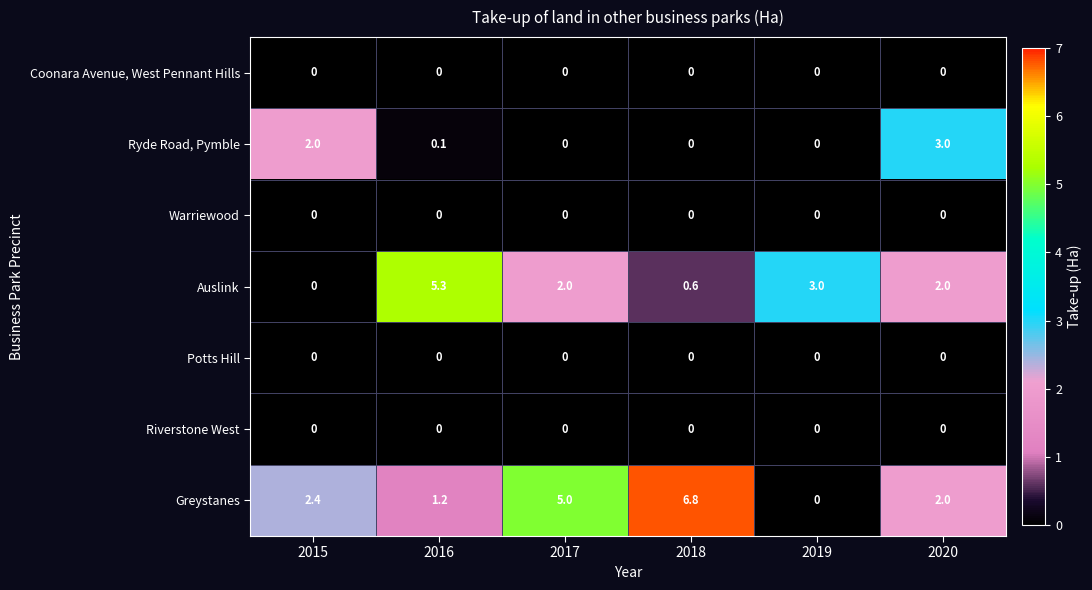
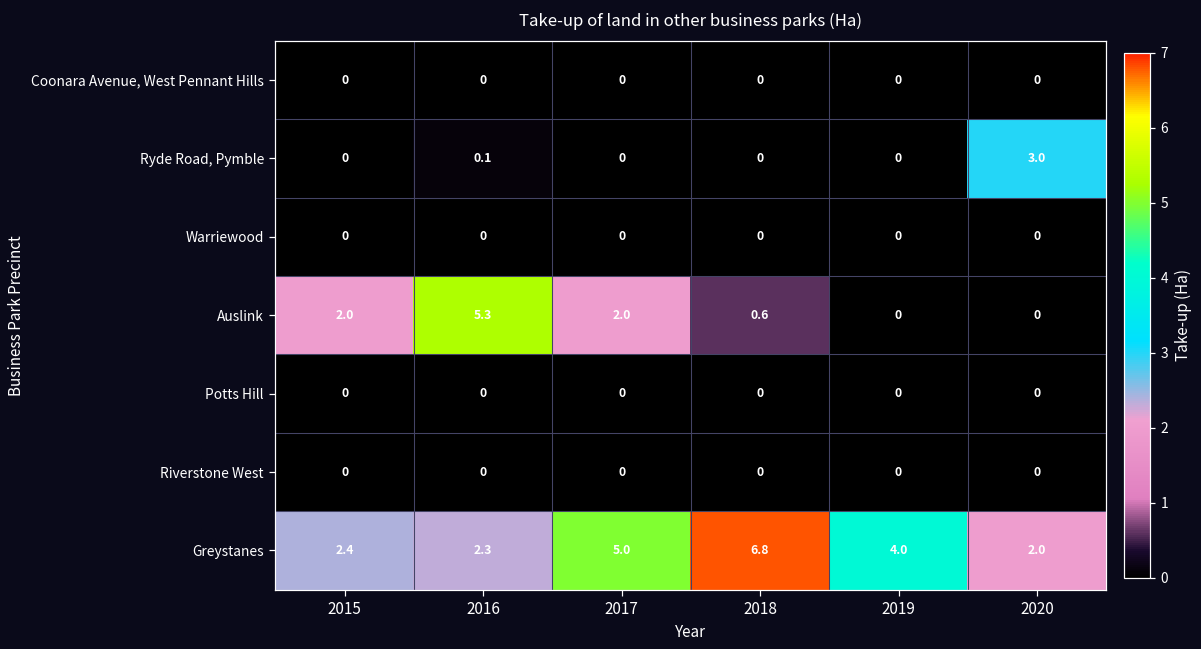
  {
    "Coonara Avenue, West Pennant Hills": {
      "2015": 0,
      "2016": 0,
      "2017": 0,
      "2018": 0,
      "2019": 0,
      "2020": 0
    },
    "Ryde Road, Pymble": {
-     "2015": 2.0,
+     "2015": 0,
      "2016": 0.1,
      "2017": 0,
      "2018": 0,
      "2019": 0,
      "2020": 3.0
    },
    "Warriewood": {
      "2015": 0,
      "2016": 0,
      "2017": 0,
      "2018": 0,
      "2019": 0,
      "2020": 0
    },
    "Auslink": {
-     "2015": 0,
+     "2015": 2.0,
      "2016": 5.3,
      "2017": 2.0,
      "2018": 0.6,
-     "2019": 3.0,
-     "2020": 2.0
+     "2019": 0,
+     "2020": 0
    },
    "Potts Hill": {
      "2015": 0,
      "2016": 0,
      "2017": 0,
      "2018": 0,
      "2019": 0,
      "2020": 0
    },
    "Riverstone West": {
      "2015": 0,
      "2016": 0,
      "2017": 0,
      "2018": 0,
      "2019": 0,
      "2020": 0
    },
    "Greystanes": {
      "2015": 2.4,
-     "2016": 1.2,
+     "2016": 2.3,
      "2017": 5.0,
      "2018": 6.8,
-     "2019": 0,
+     "2019": 4.0,
      "2020": 2.0
    }
  }
